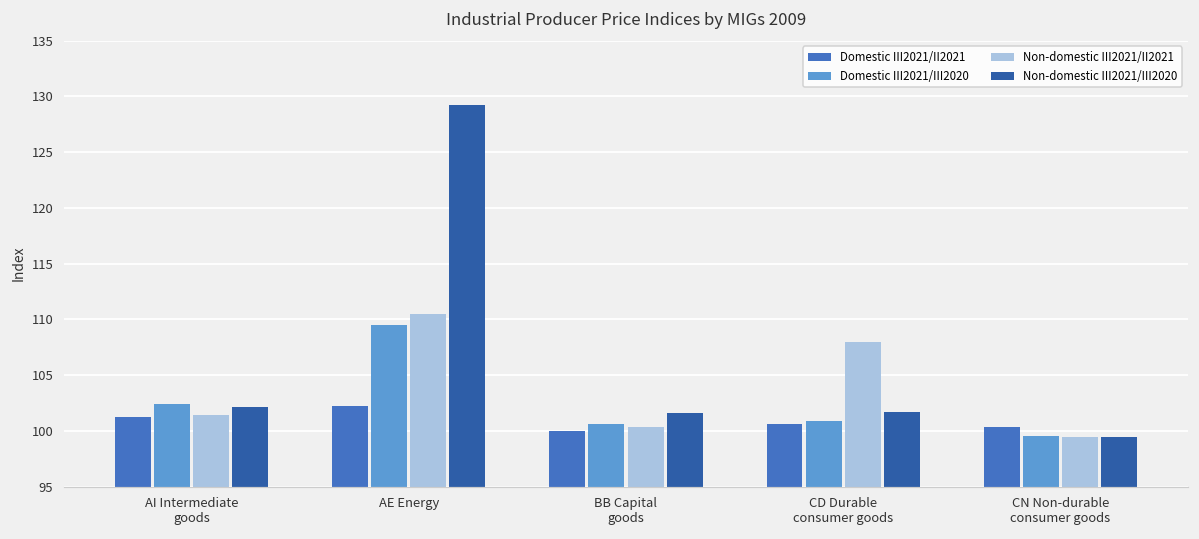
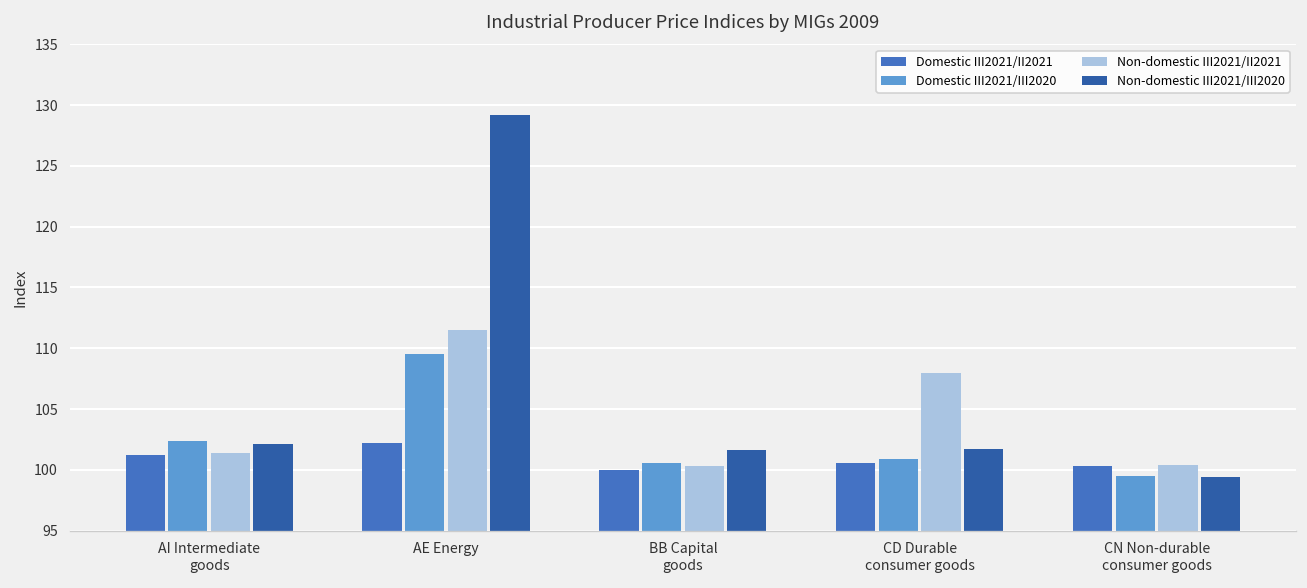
  {
    "Non-domestic III2021/II2021": {
      "AI Intermediate goods": 101.4,
-     "AE Energy": 110.5,
+     "AE Energy": 111.5,
      "BB Capital goods": 100.3,
      "CD Durable consumer goods": 108.0,
-     "CN Non-durable consumer goods": 99.4
+     "CN Non-durable consumer goods": 100.4
    }
  }
